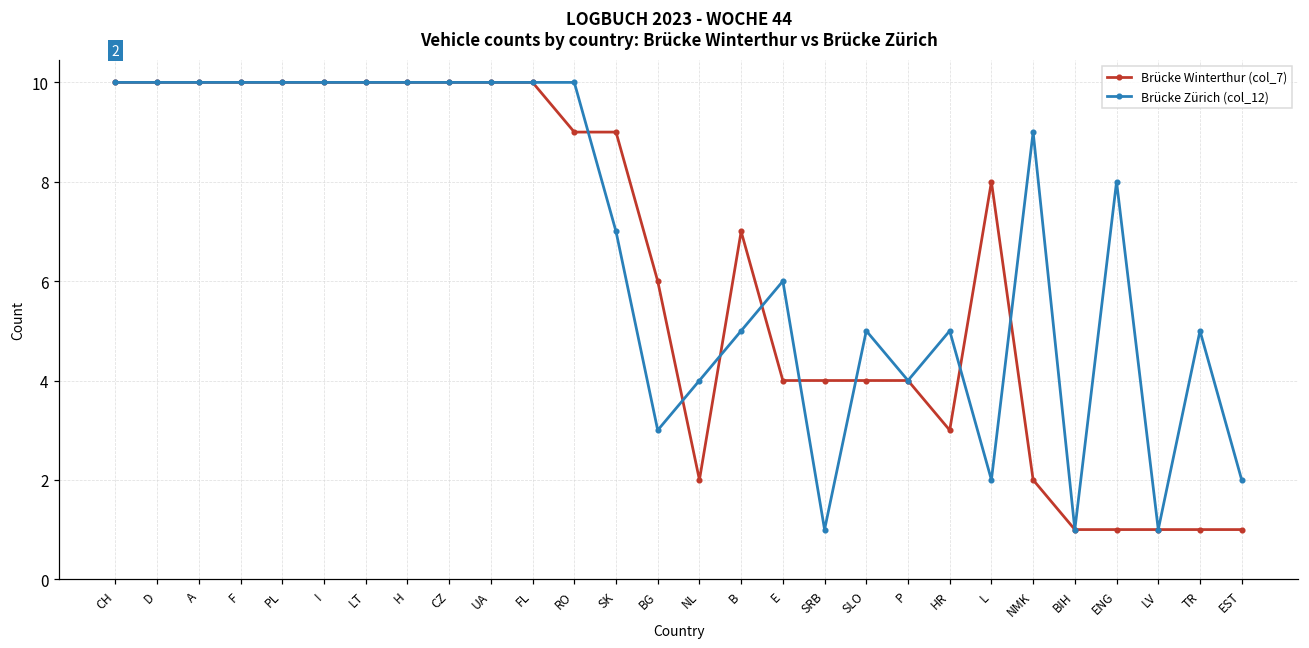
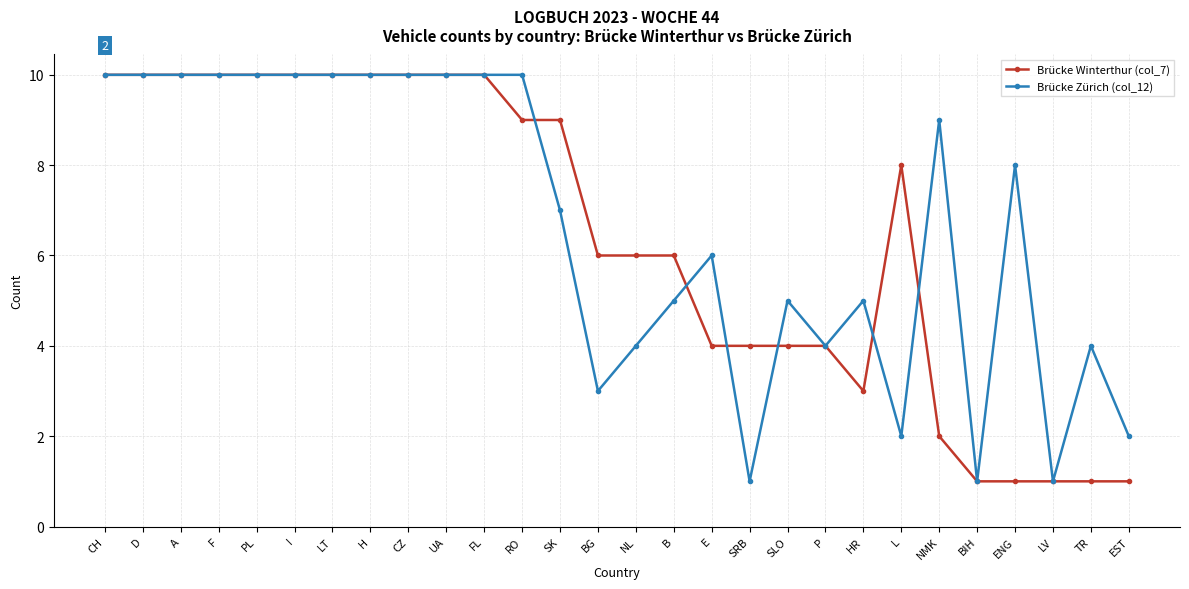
  {
    "Brücke Winterthur (col_7)": {
      "RO": 9,
      "SK": 9,
      "BG": 6,
-     "NL": 2,
-     "B": 7,
+     "NL": 6,
+     "B": 6,
      "E": 4,
      "SRB": 4,
      "SLO": 4,
      "HR": 3,
      "L": 8,
      "NMK": 2,
      "ENG": 1,
      "TR": 1,
      "EST": 1
    },
    "Brücke Zürich (col_12)": {
      "RO": 10,
      "SK": 7,
      "BG": 3,
      "NL": 4,
      "B": 5,
      "E": 6,
      "SRB": 1,
      "SLO": 5,
      "HR": 5,
      "L": 2,
      "NMK": 9,
      "ENG": 8,
-     "TR": 5,
+     "TR": 4,
      "EST": 2
    }
  }
